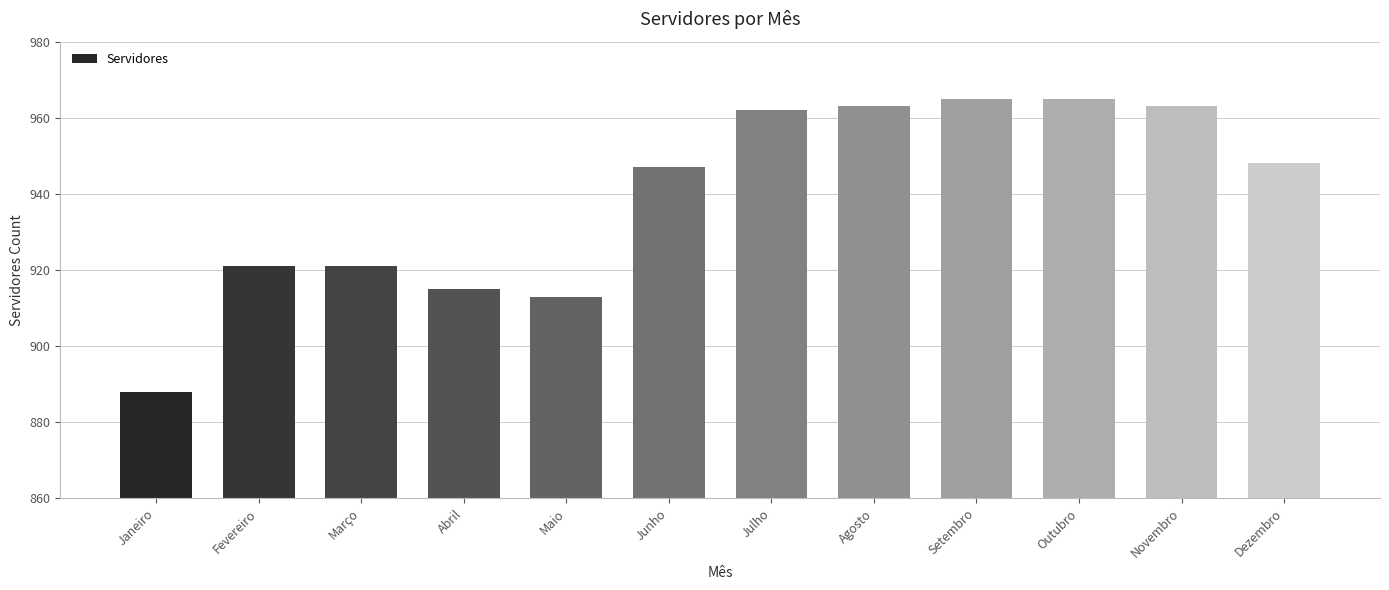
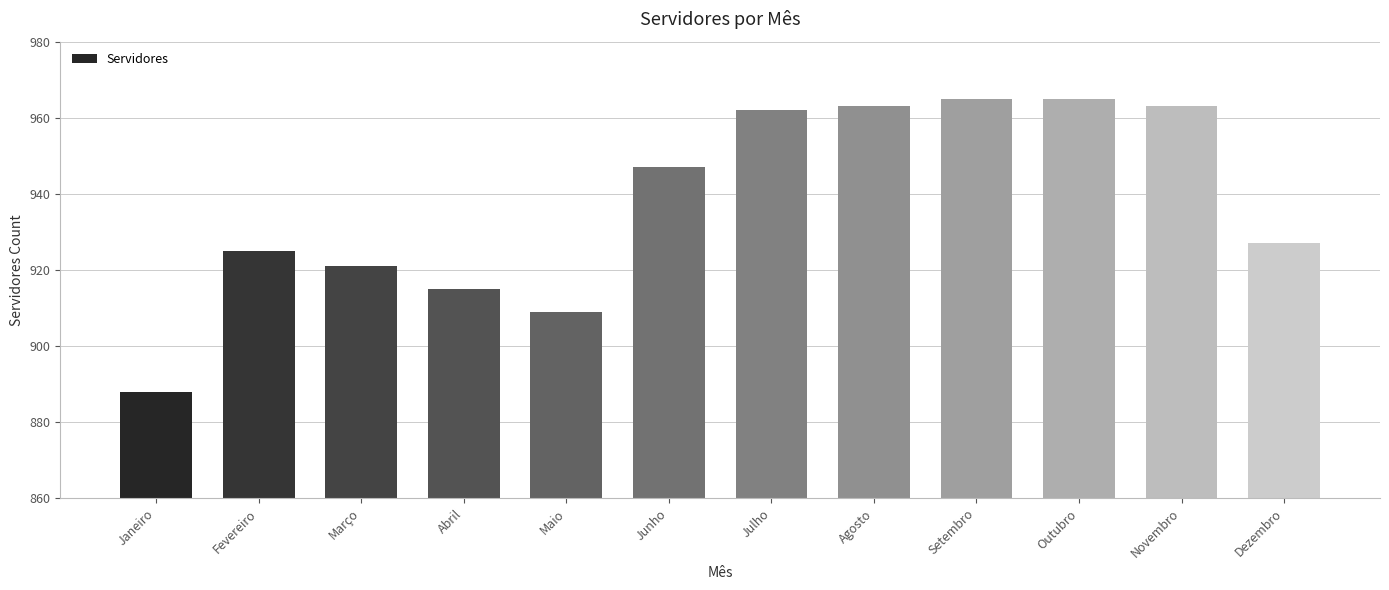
  {
    "Janeiro": 888,
-   "Fevereiro": 921,
+   "Fevereiro": 925,
    "Março": 921,
    "Abril": 915,
-   "Maio": 913,
+   "Maio": 909,
    "Junho": 947,
    "Julho": 962,
    "Agosto": 963,
    "Setembro": 965,
    "Outubro": 965,
    "Novembro": 963,
-   "Dezembro": 948
+   "Dezembro": 927
  }
